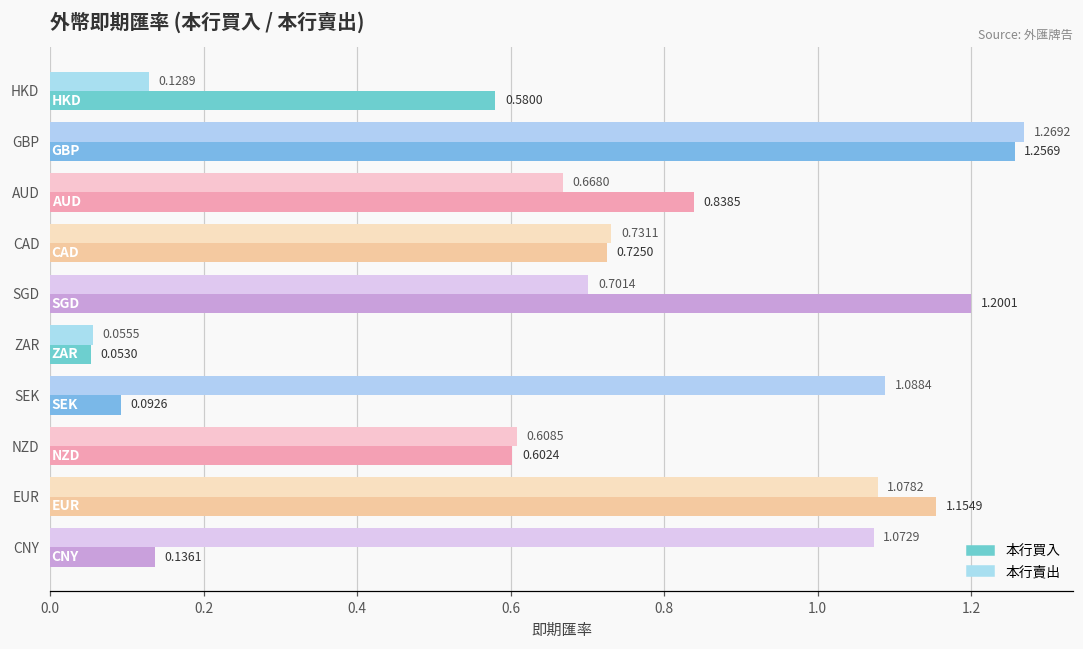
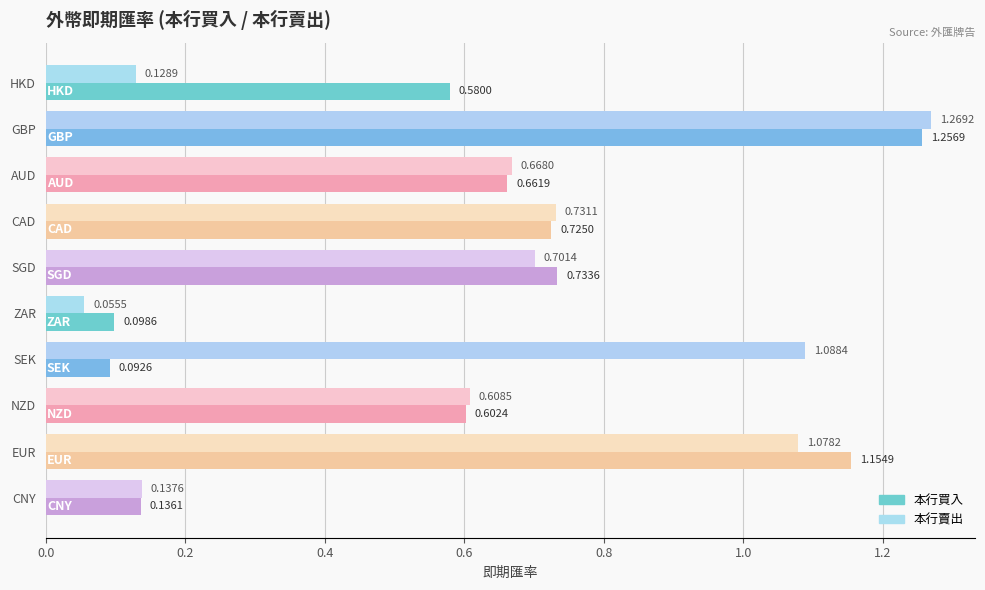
  {
    "本行買入": {
      "HKD": 0.5800,
      "GBP": 1.2569,
-     "AUD": 0.8385,
+     "AUD": 0.6619,
      "CAD": 0.7250,
-     "SGD": 1.2001,
-     "ZAR": 0.0530,
+     "SGD": 0.7336,
+     "ZAR": 0.0986,
      "SEK": 0.0926,
      "NZD": 0.6024,
      "EUR": 1.1549,
      "CNY": 0.1361
    },
    "本行賣出": {
      "HKD": 0.1289,
      "GBP": 1.2692,
      "AUD": 0.6680,
      "CAD": 0.7311,
      "SGD": 0.7014,
      "ZAR": 0.0555,
      "SEK": 1.0884,
      "NZD": 0.6085,
      "EUR": 1.0782,
-     "CNY": 1.0729
+     "CNY": 0.1376
    }
  }
